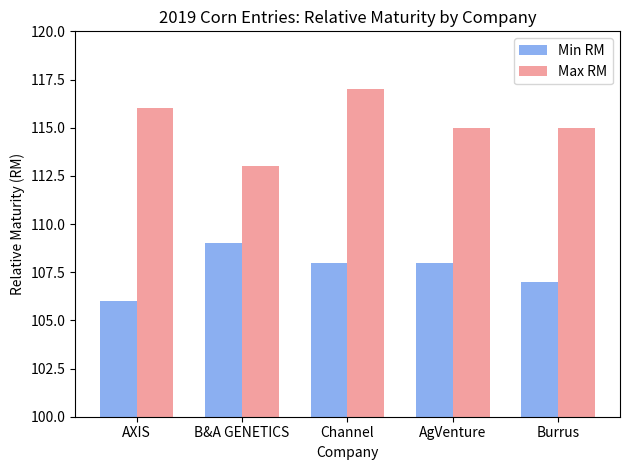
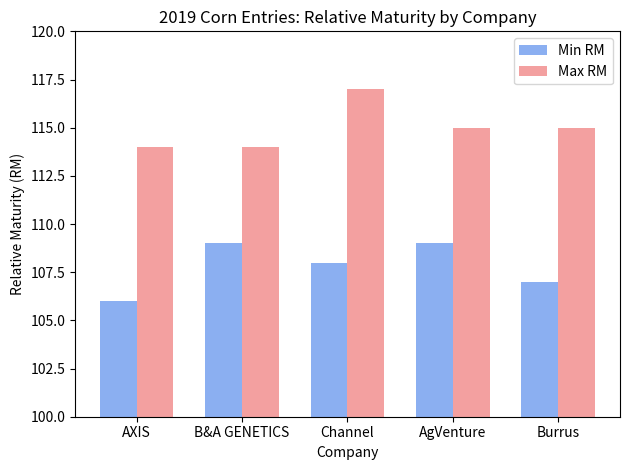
  {
    "Min RM": {
      "AXIS": 106,
      "B&A GENETICS": 109,
      "Channel": 108,
-     "AgVenture": 108,
+     "AgVenture": 109,
      "Burrus": 107
    },
    "Max RM": {
-     "AXIS": 116,
-     "B&A GENETICS": 113,
+     "AXIS": 114,
+     "B&A GENETICS": 114,
      "Channel": 117,
      "AgVenture": 115,
      "Burrus": 115
    }
  }
